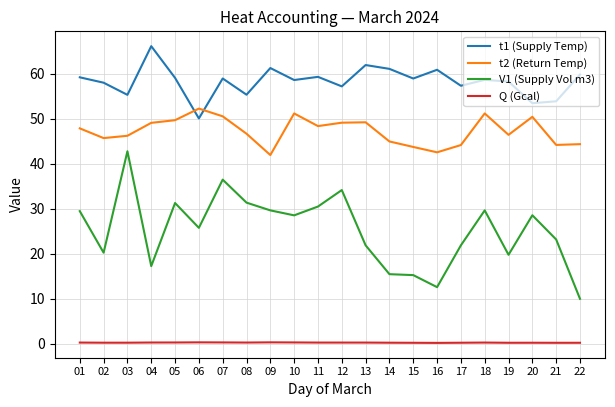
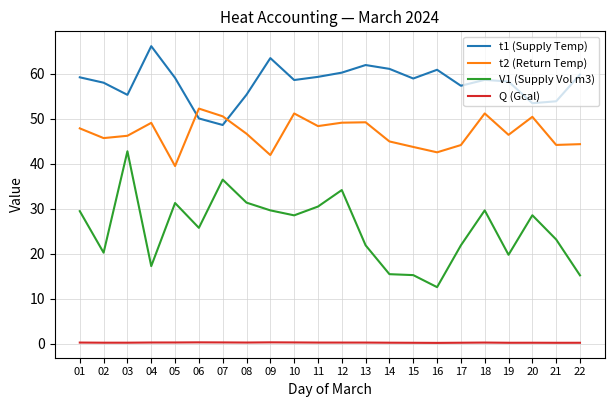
  {
    "t1 (Supply Temp)": {
      "01": 59,
      "02": 58,
      "03": 55,
      "04": 66,
      "05": 59,
      "06": 50,
-     "07": 59,
+     "07": 49,
      "08": 55,
-     "09": 61,
+     "09": 63,
      "10": 59,
      "11": 59,
-     "12": 57,
+     "12": 60,
      "13": 62,
      "14": 61,
      "15": 59,
      "16": 61,
      "17": 57
    },
    "t2 (Return Temp)": {
      "01": 48,
      "02": 46,
      "03": 46,
      "04": 49,
-     "05": 50,
+     "05": 39,
      "06": 52,
      "07": 51,
      "08": 47,
      "09": 42,
      "10": 51,
      "11": 48,
      "12": 49,
      "13": 49,
      "14": 45,
      "15": 44,
      "16": 43,
      "17": 44,
      "18": 51,
      "19": 46,
      "20": 50,
      "21": 44,
      "22": 44
    },
    "V1 (Supply Vol m3)": {
      "01": 29,
      "02": 20,
      "03": 43,
      "04": 17,
      "05": 31,
      "06": 26,
      "07": 36,
      "08": 31,
      "09": 30,
      "10": 29,
      "11": 30,
      "12": 34,
      "13": 22,
      "14": 15,
      "15": 15,
      "16": 13,
      "17": 22,
      "18": 30,
      "19": 20,
      "20": 29,
      "21": 23,
-     "22": 10
+     "22": 15
    },
    "Q (Gcal)": {
      "01": 0,
      "02": 0,
      "03": 0,
      "04": 0,
      "05": 0,
      "06": 0,
      "07": 0,
      "08": 0,
      "09": 0,
      "10": 0,
      "11": 0,
      "12": 0,
      "13": 0,
      "14": 0,
      "15": 0,
      "16": 0,
      "17": 0,
      "18": 0,
      "19": 0,
      "20": 0,
      "21": 0,
      "22": 0
    }
  }
